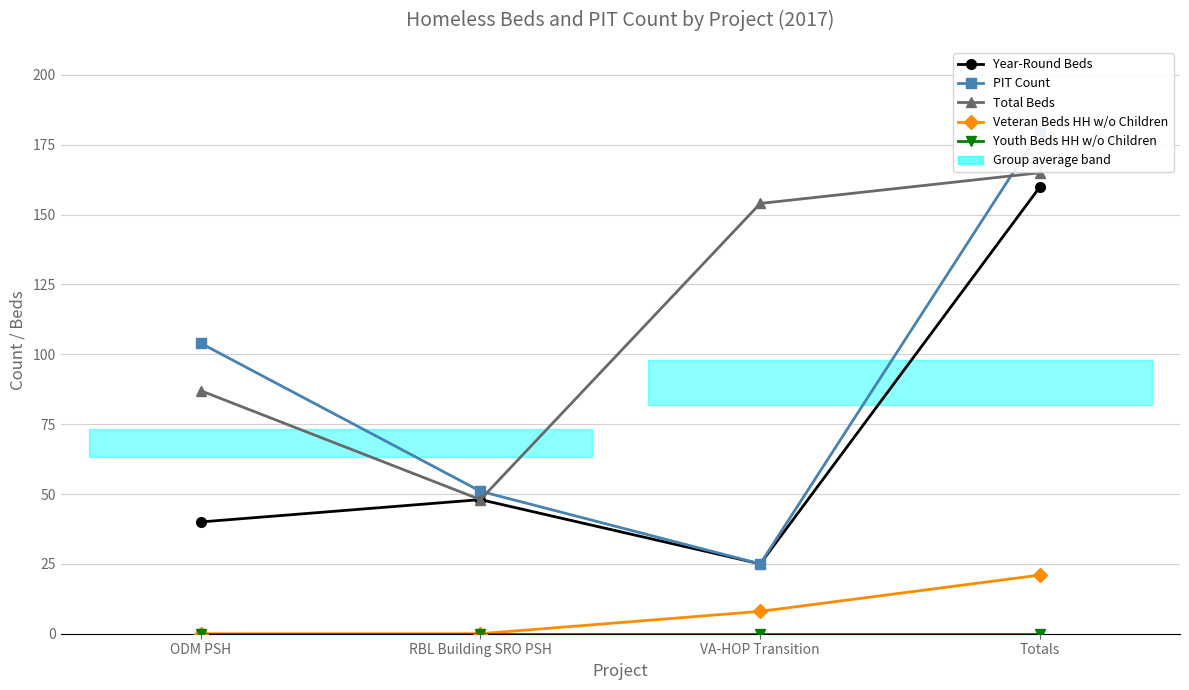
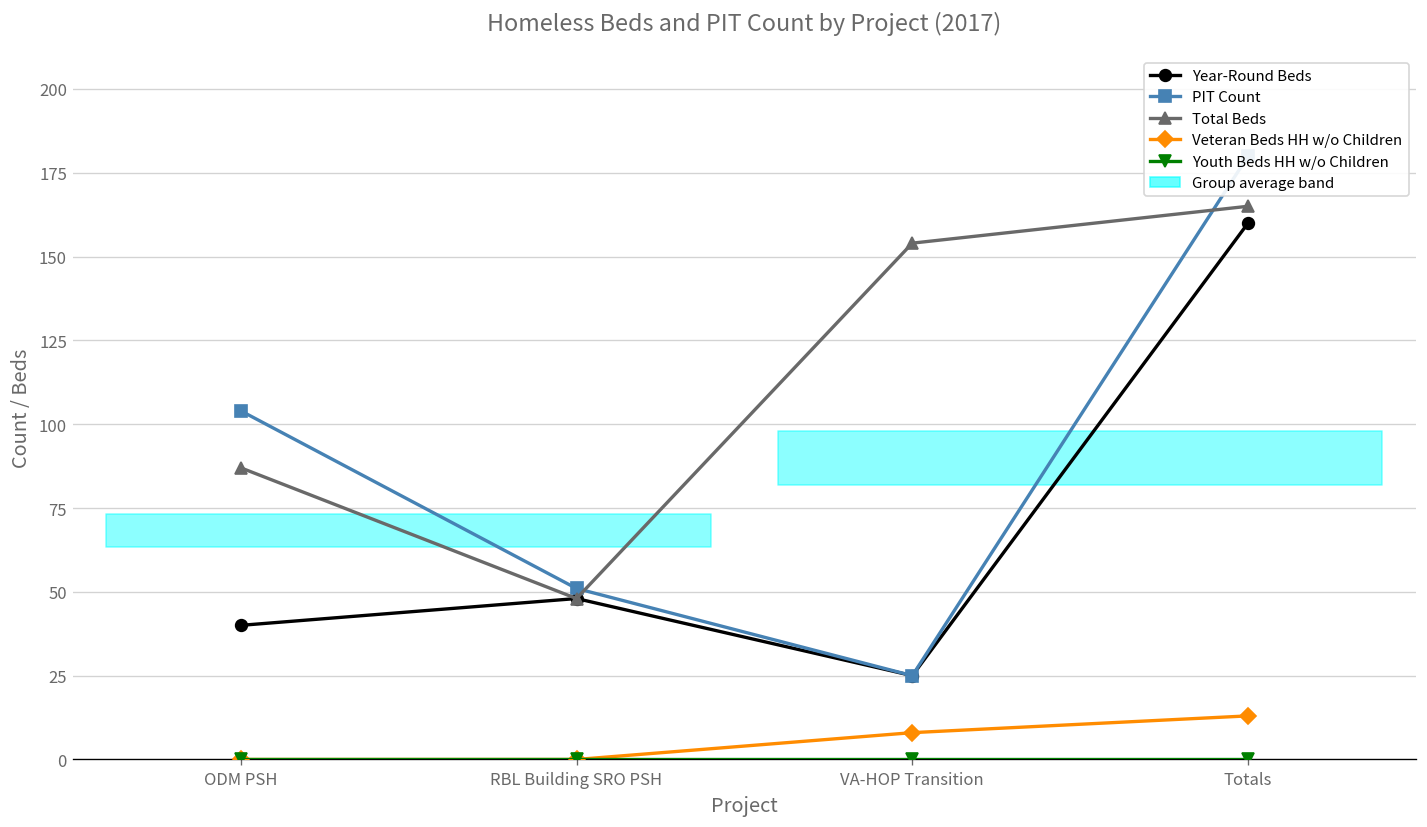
  {
    "Year-Round Beds": {
      "ODM PSH": 40,
      "Totals": 160
    },
    "PIT Count": {
      "ODM PSH": 104,
      "RBL Building SRO PSH": 51
    },
    "Total Beds": {
      "ODM PSH": 87,
      "VA-HOP Transition": 154,
      "Totals": 165
    },
    "Veteran Beds HH w/o Children": {
      "VA-HOP Transition": 8,
-     "Totals": 21
+     "Totals": 13
    },
    "Youth Beds HH w/o Children": {
      "VA-HOP Transition": 0,
      "Totals": 0
    }
  }
